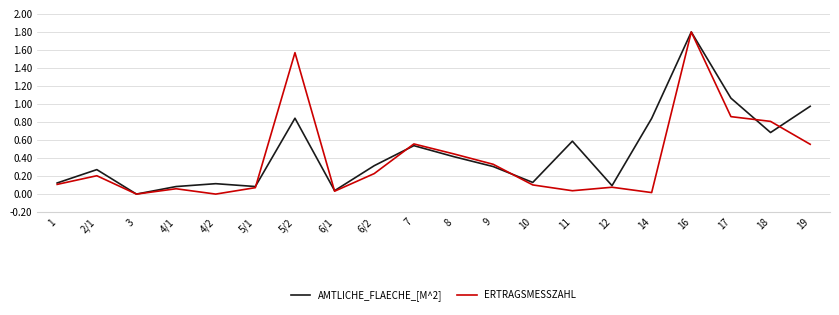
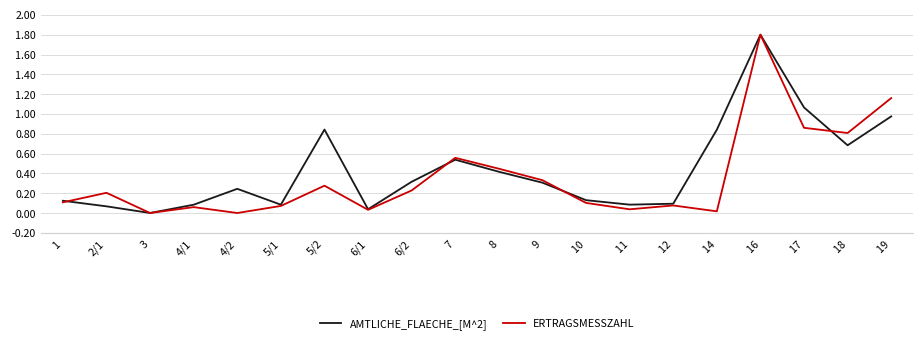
  {
    "AMTLICHE_FLAECHE_[M^2]": {
-     "2/1": 0.3,
-     "4/2": 0.1,
+     "2/1": 0.1,
+     "4/2": 0.2,
      "5/2": 0.8,
      "6/2": 0.3,
      "8": 0.4,
-     "11": 0.6,
+     "11": 0.1,
      "14": 0.8,
      "17": 1.1,
      "18": 0.7,
      "19": 1.0
    },
    "ERTRAGSMESSZAHL": {
      "2/1": 0.2,
      "4/2": 0.0,
-     "5/2": 1.6,
+     "5/2": 0.3,
      "6/2": 0.2,
      "8": 0.4,
      "11": 0.0,
      "14": 0.0,
      "17": 0.9,
      "18": 0.8,
-     "19": 0.6
+     "19": 1.2
    }
  }
